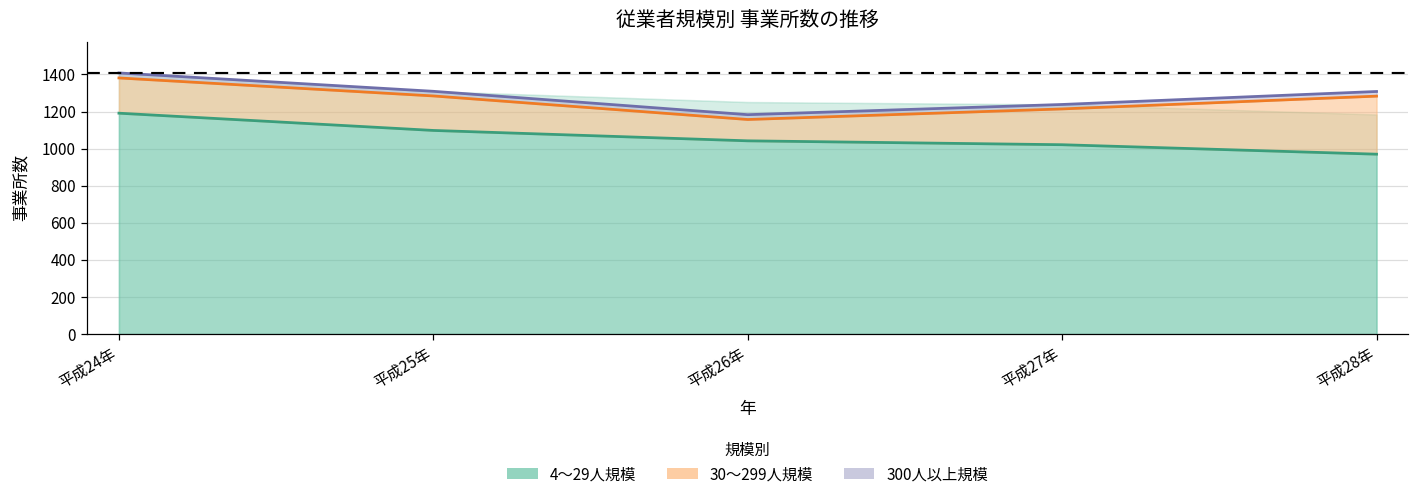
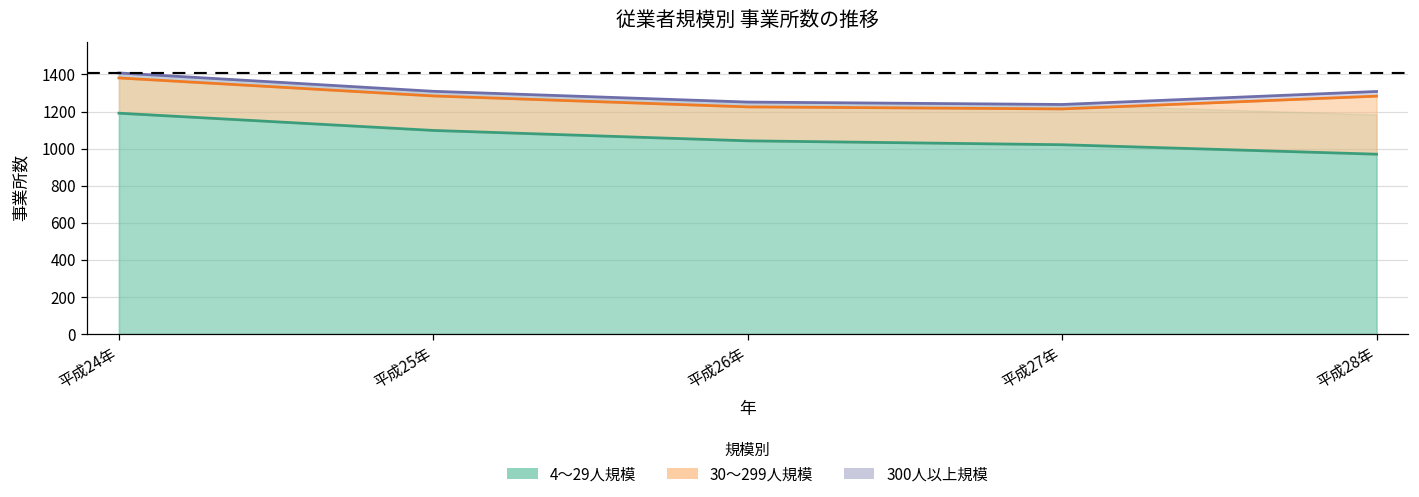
  {
    "30～299人規模": {
      "平成24年": 190,
      "平成25年": 190,
-     "平成26年": 120,
+     "平成26年": 180,
      "平成27年": 190,
      "平成28年": 310
    }
  }
